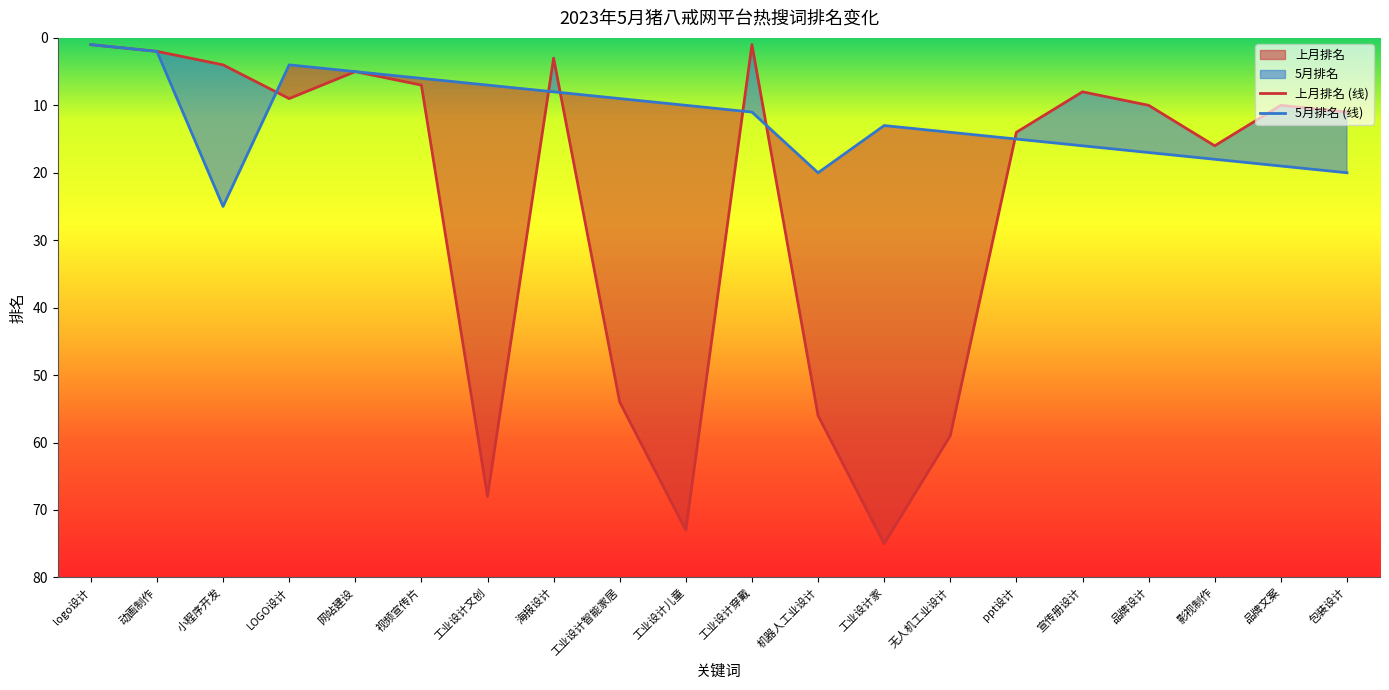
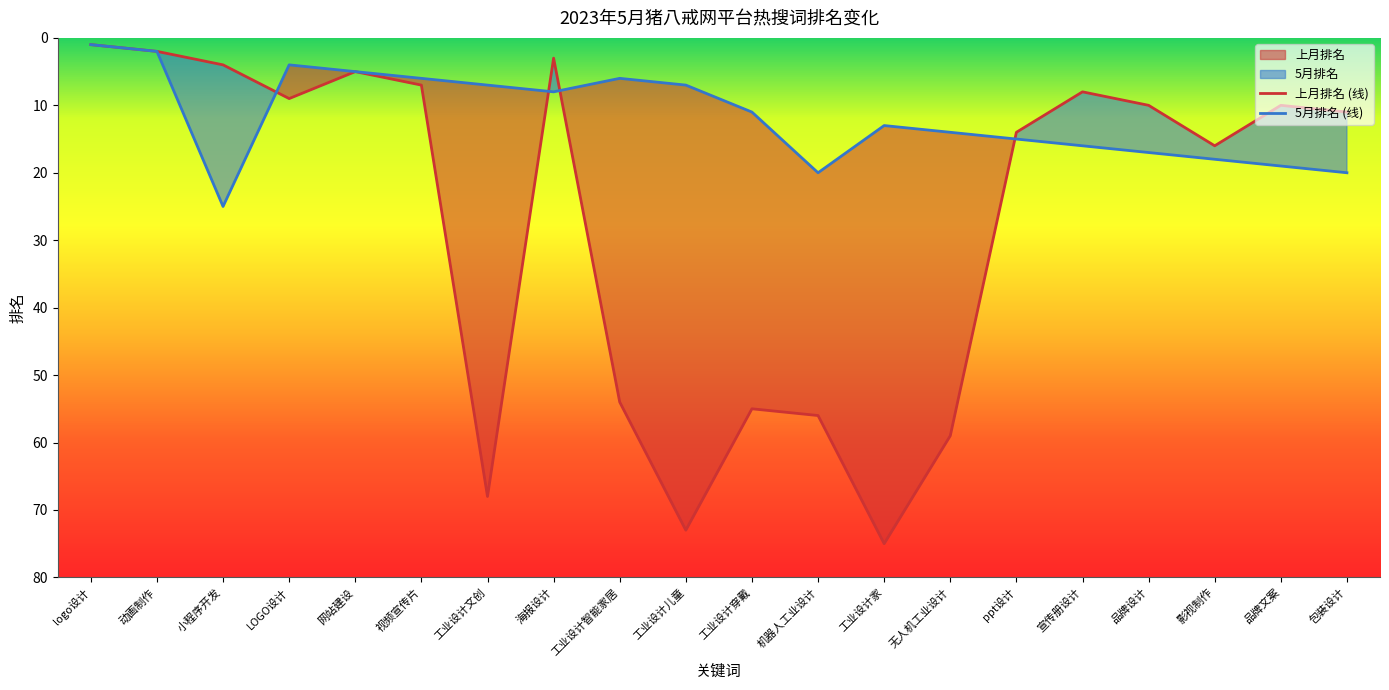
  {
    "上月排名 (线)": {
      "小程序开发": 4,
      "LOGO设计": 9,
      "视频宣传片": 7,
      "工业设计文创": 68,
      "海报设计": 3,
      "工业设计智能家居": 54,
      "工业设计儿童": 73,
-     "工业设计穿戴": 1,
+     "工业设计穿戴": 55,
      "机器人工业设计": 56,
      "工业设计家": 75,
      "无人机工业设计": 59,
      "ppt设计": 14,
      "宣传册设计": 8,
      "品牌设计": 10,
      "影视制作": 16
    },
    "5月排名 (线)": {
      "小程序开发": 25,
      "LOGO设计": 4,
      "视频宣传片": 6,
      "工业设计文创": 7,
      "海报设计": 8,
-     "工业设计智能家居": 9,
-     "工业设计儿童": 10,
+     "工业设计智能家居": 6,
+     "工业设计儿童": 7,
      "工业设计穿戴": 11,
      "机器人工业设计": 20,
      "工业设计家": 13,
      "无人机工业设计": 14,
      "ppt设计": 15,
      "宣传册设计": 16,
      "品牌设计": 17,
      "影视制作": 18,
      "品牌文案": 19,
      "包装设计": 20
    }
  }
